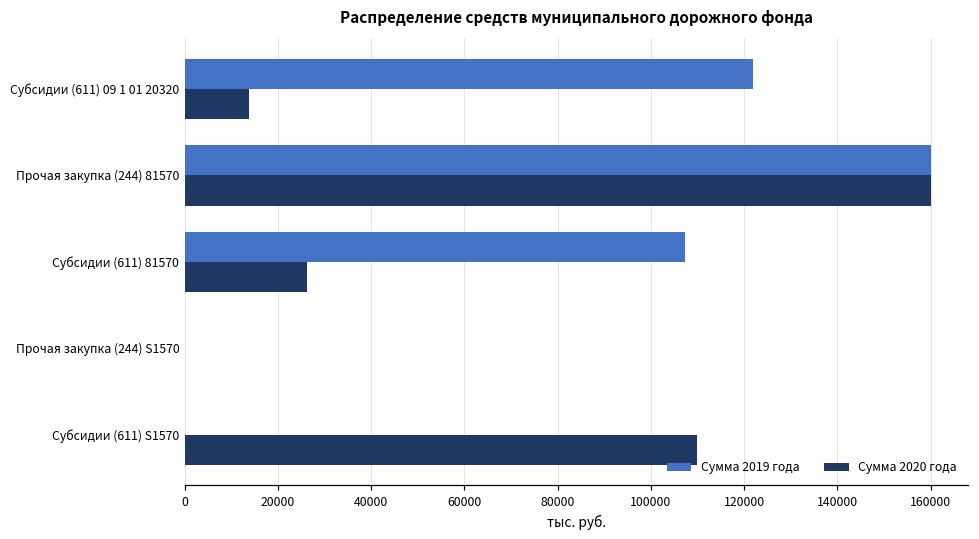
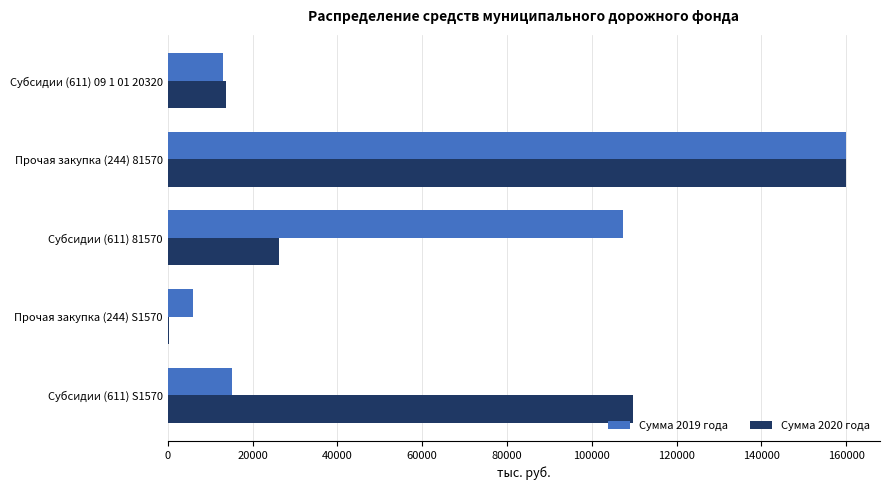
  {
    "Сумма 2019 года": {
-     "Субсидии (611) 09 1 01 20320": 122000,
+     "Субсидии (611) 09 1 01 20320": 13000,
      "Прочая закупка (244) 81570": 160000,
      "Субсидии (611) 81570": 107000,
-     "Прочая закупка (244) S1570": 0,
-     "Субсидии (611) S1570": 0
+     "Прочая закупка (244) S1570": 6000,
+     "Субсидии (611) S1570": 15000
    },
    "Сумма 2020 года": {
      "Субсидии (611) 09 1 01 20320": 14000,
      "Прочая закупка (244) 81570": 160000,
      "Субсидии (611) 81570": 26000,
      "Субсидии (611) S1570": 110000
    }
  }
